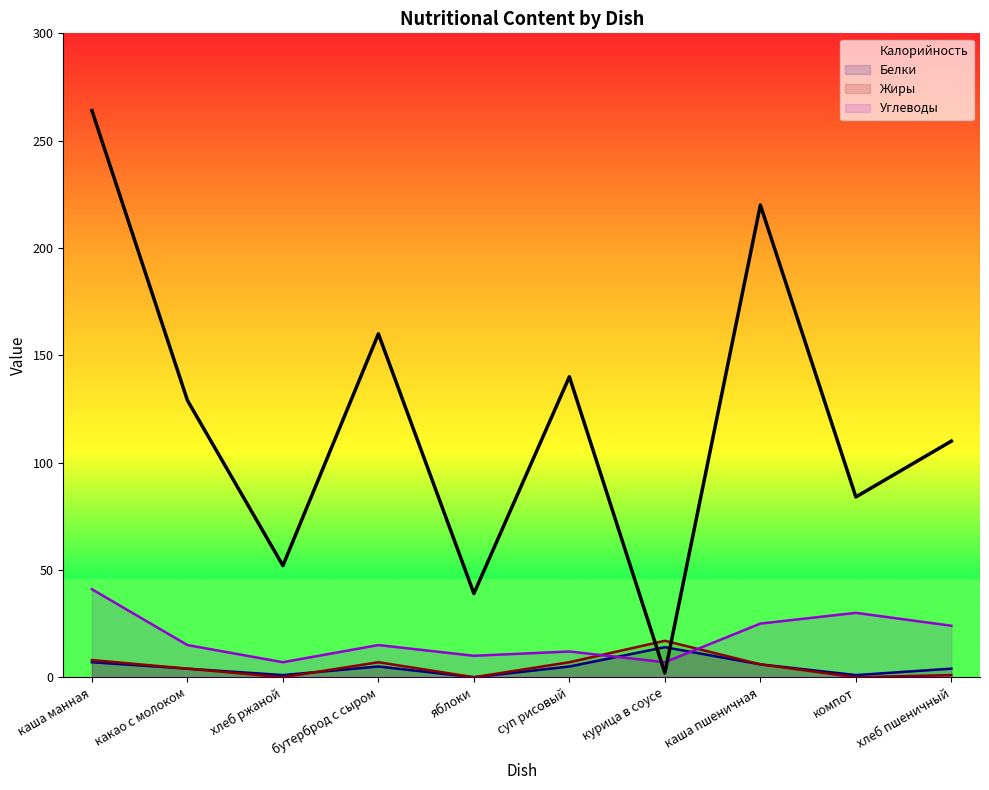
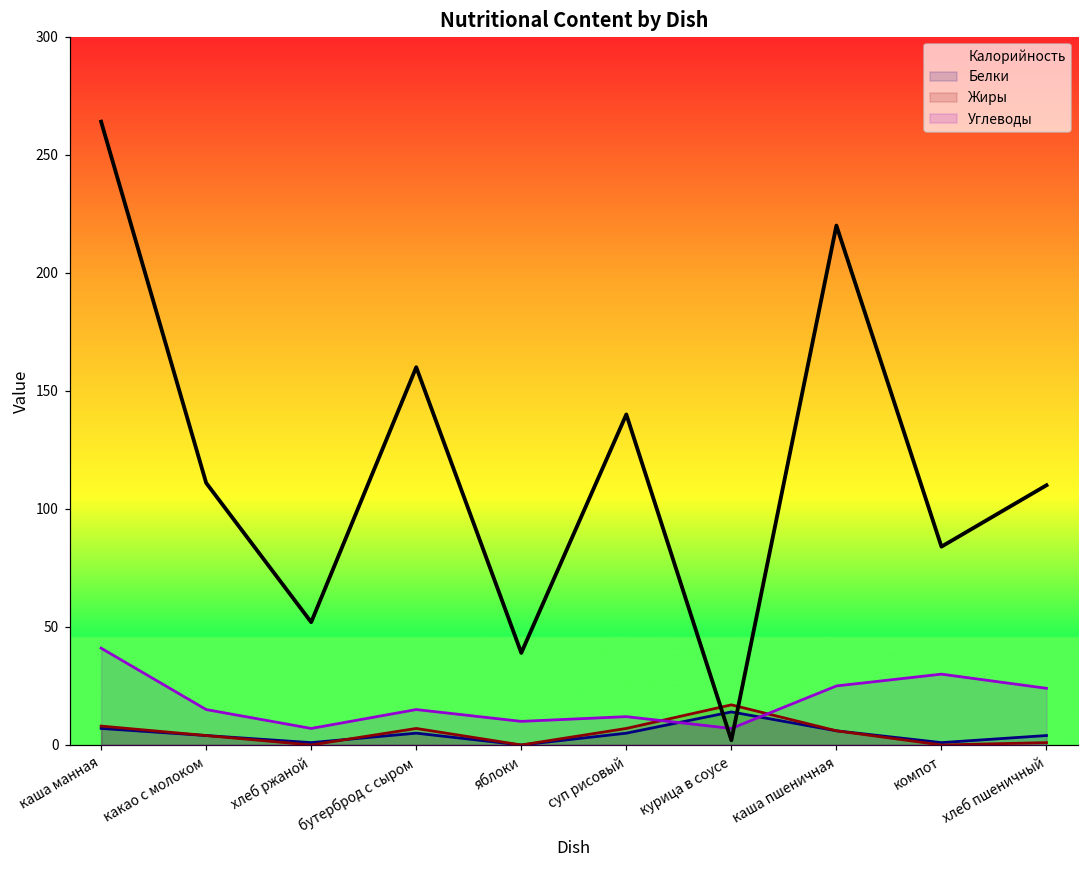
  {
    "Калорийность": {
      "каша манная": 264,
-     "какао с молоком": 129,
+     "какао с молоком": 111,
      "хлеб ржаной": 52,
      "бутерброд с сыром": 160,
      "яблоки": 39,
      "суп рисовый": 140,
      "курица в соусе": 2,
      "каша пшеничная": 220,
      "компот": 84,
      "хлеб пшеничный": 110
    }
  }
